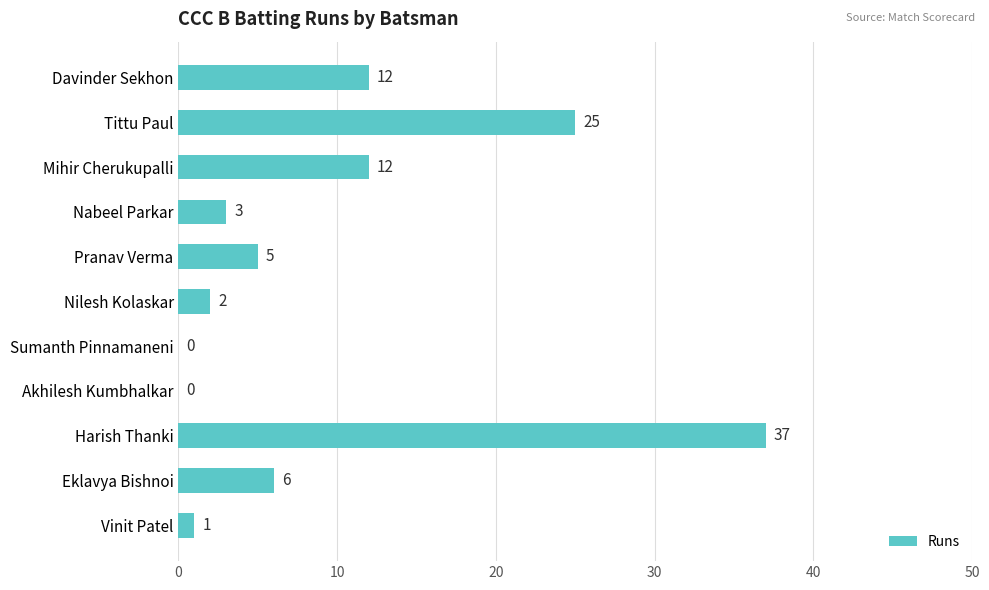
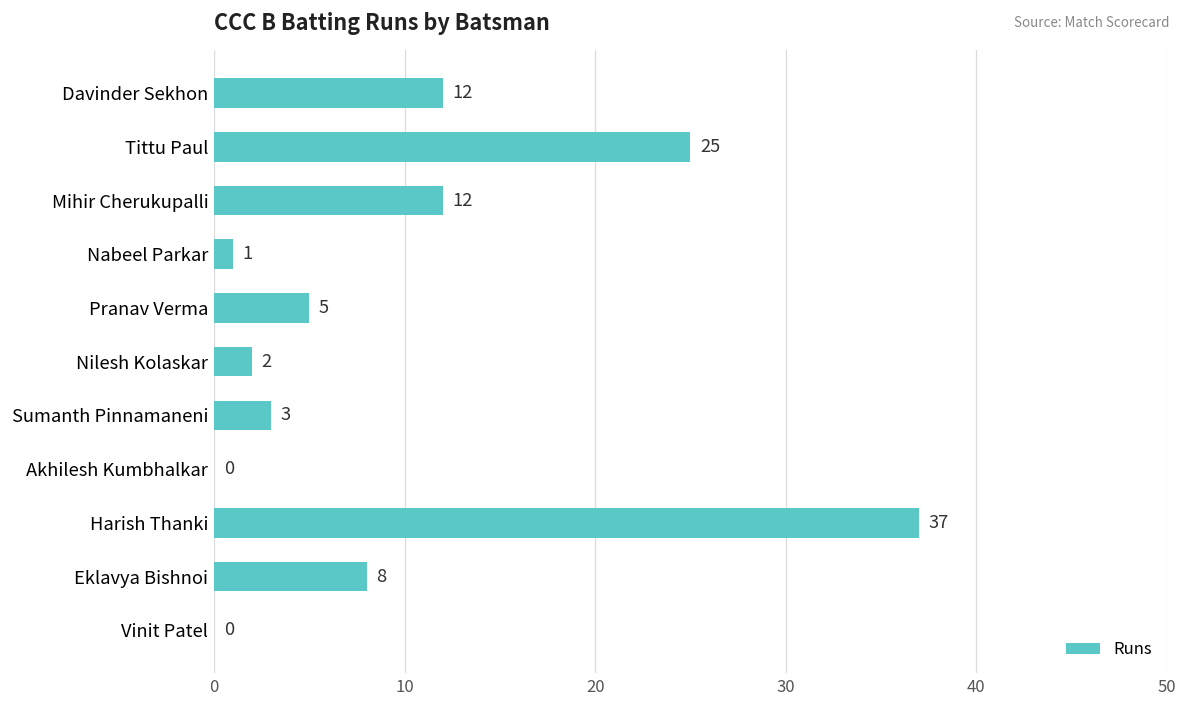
  {
    "Davinder Sekhon": 12,
    "Tittu Paul": 25,
    "Mihir Cherukupalli": 12,
-   "Nabeel Parkar": 3,
+   "Nabeel Parkar": 1,
    "Pranav Verma": 5,
    "Nilesh Kolaskar": 2,
-   "Sumanth Pinnamaneni": 0,
+   "Sumanth Pinnamaneni": 3,
    "Akhilesh Kumbhalkar": 0,
    "Harish Thanki": 37,
-   "Eklavya Bishnoi": 6,
-   "Vinit Patel": 1
+   "Eklavya Bishnoi": 8,
+   "Vinit Patel": 0
  }
